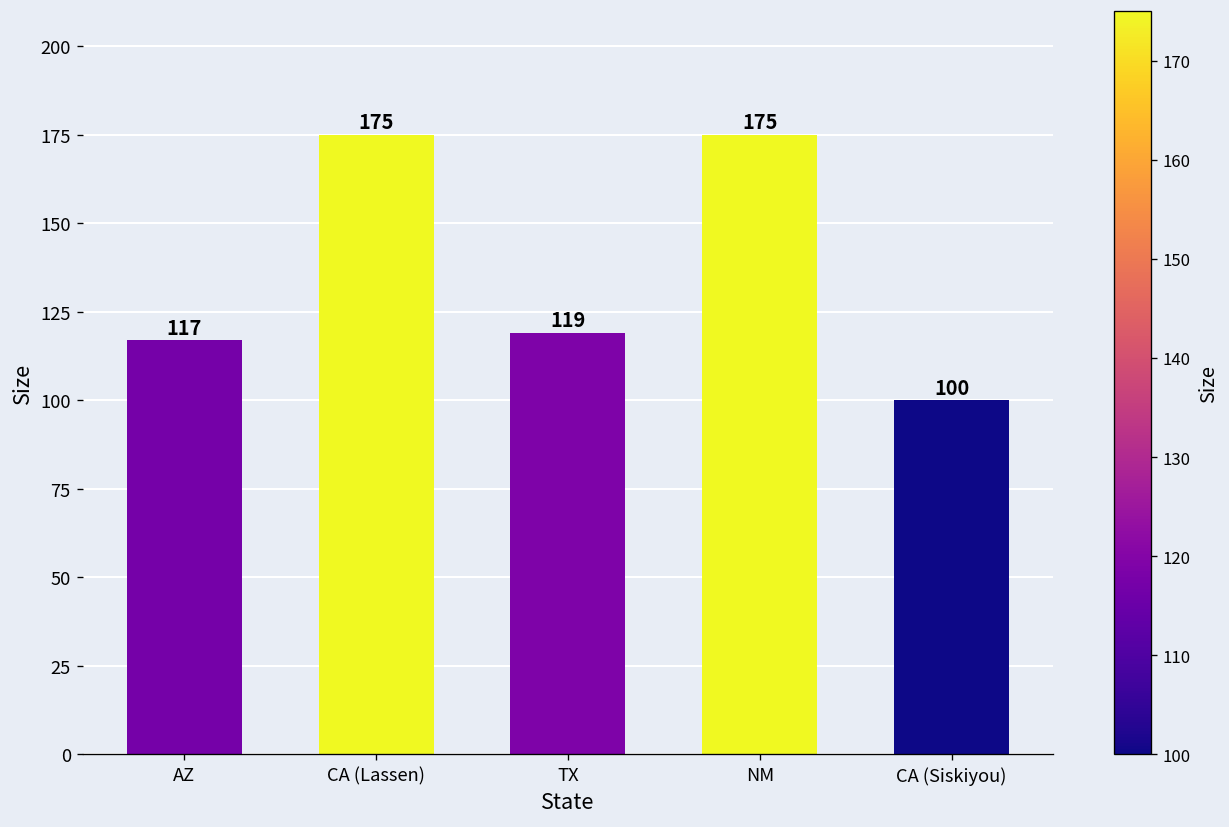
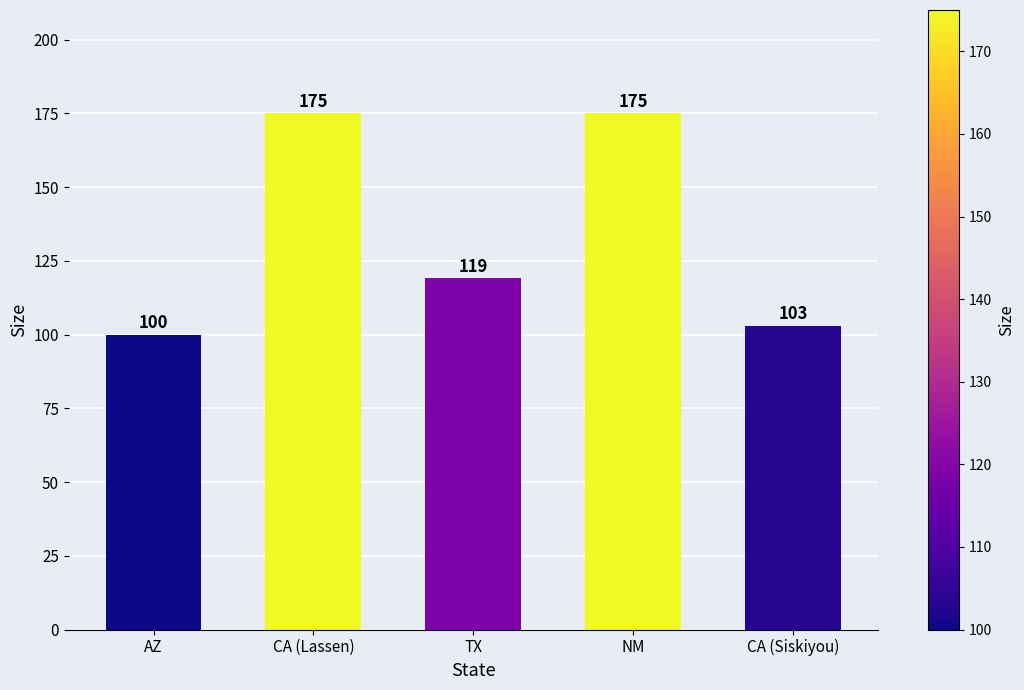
  {
-   "AZ": 117,
+   "AZ": 100,
    "CA (Lassen)": 175,
    "TX": 119,
    "NM": 175,
-   "CA (Siskiyou)": 100
+   "CA (Siskiyou)": 103
  }
